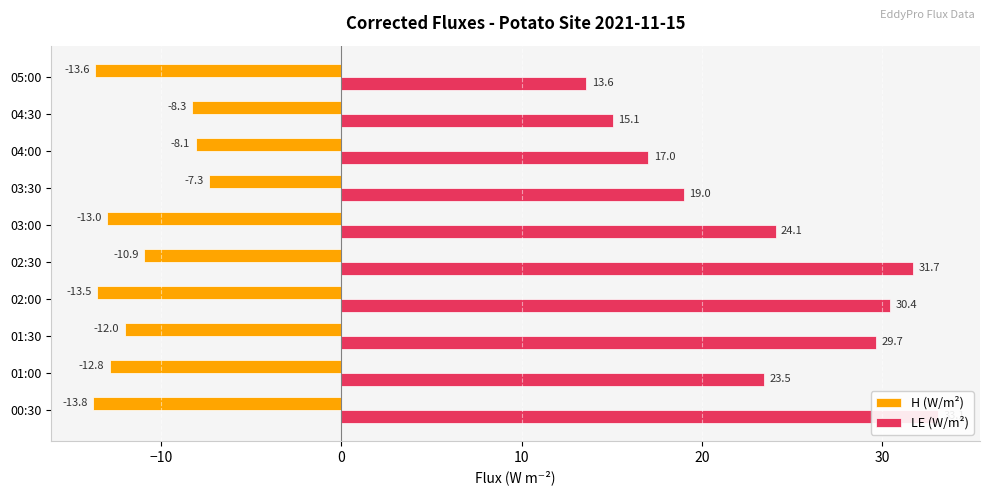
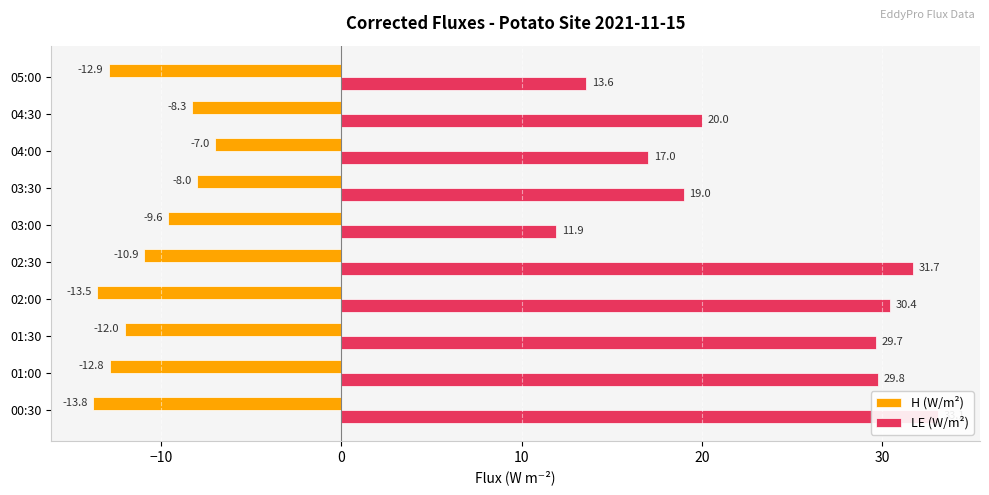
  {
    "H (W/m²)": {
-     "05:00": -13.6,
+     "05:00": -12.9,
      "04:30": -8.3,
-     "04:00": -8.1,
-     "03:30": -7.3,
-     "03:00": -13.0,
+     "04:00": -7.0,
+     "03:30": -8.0,
+     "03:00": -9.6,
      "02:30": -10.9,
      "02:00": -13.5,
      "01:30": -12.0,
      "01:00": -12.8,
      "00:30": -13.8
    },
    "LE (W/m²)": {
      "05:00": 13.6,
-     "04:30": 15.1,
+     "04:30": 20.0,
      "04:00": 17.0,
      "03:30": 19.0,
-     "03:00": 24.1,
+     "03:00": 11.9,
      "02:30": 31.7,
      "02:00": 30.4,
      "01:30": 29.7,
-     "01:00": 23.5
+     "01:00": 29.8
    }
  }
